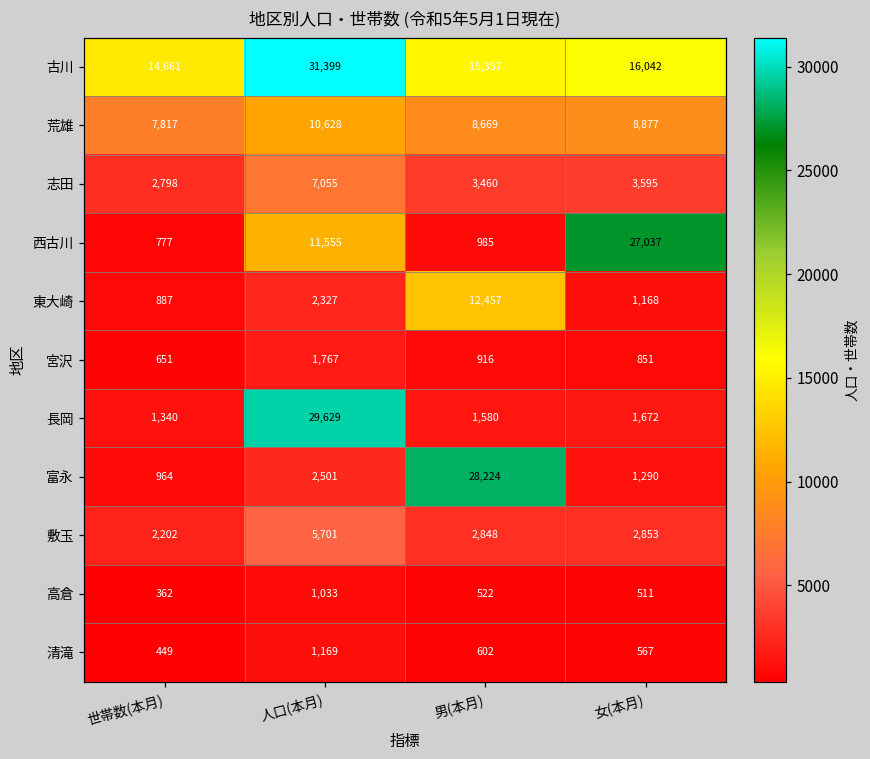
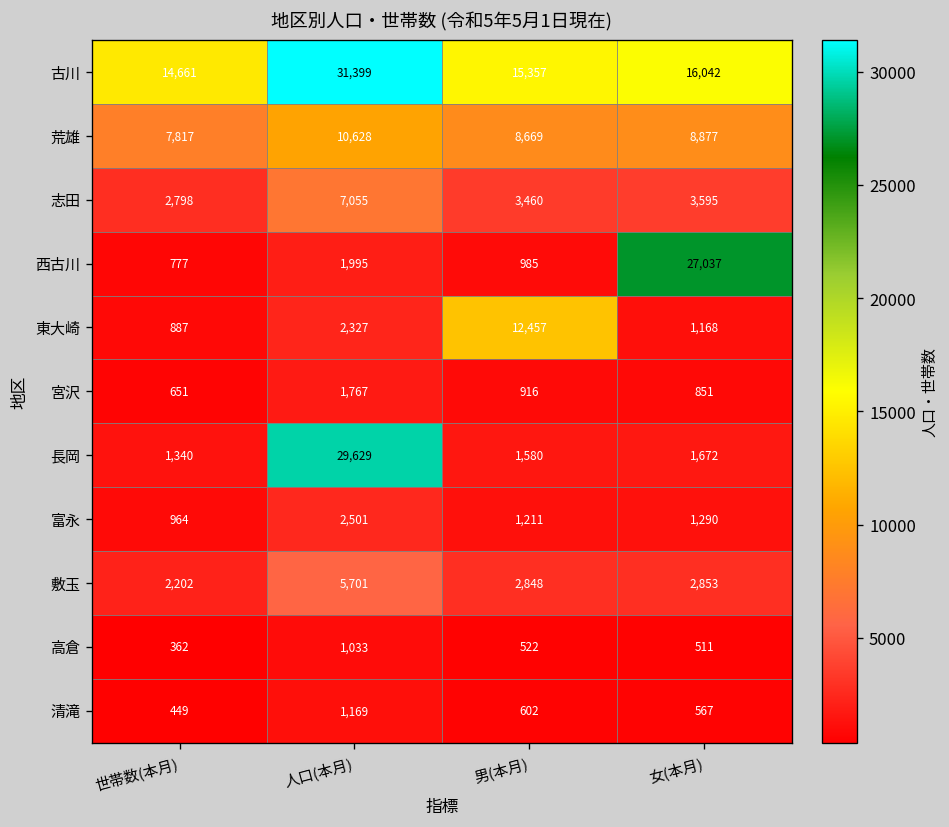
  {
    "古川": {
      "世帯数(本月)": "14,661",
      "人口(本月)": "31,399",
      "男(本月)": "15,357",
      "女(本月)": "16,042"
    },
    "荒雄": {
      "世帯数(本月)": "7,817",
      "人口(本月)": "10,628",
      "男(本月)": "8,669",
      "女(本月)": "8,877"
    },
    "志田": {
      "世帯数(本月)": "2,798",
      "人口(本月)": "7,055",
      "男(本月)": "3,460",
      "女(本月)": "3,595"
    },
    "西古川": {
      "世帯数(本月)": "777",
-     "人口(本月)": "11,555",
+     "人口(本月)": "1,995",
      "男(本月)": "985",
      "女(本月)": "27,037"
    },
    "東大崎": {
      "世帯数(本月)": "887",
      "人口(本月)": "2,327",
      "男(本月)": "12,457",
      "女(本月)": "1,168"
    },
    "宮沢": {
      "世帯数(本月)": "651",
      "人口(本月)": "1,767",
      "男(本月)": "916",
      "女(本月)": "851"
    },
    "長岡": {
      "世帯数(本月)": "1,340",
      "人口(本月)": "29,629",
      "男(本月)": "1,580",
      "女(本月)": "1,672"
    },
    "富永": {
      "世帯数(本月)": "964",
      "人口(本月)": "2,501",
-     "男(本月)": "28,224",
+     "男(本月)": "1,211",
      "女(本月)": "1,290"
    },
    "敷玉": {
      "世帯数(本月)": "2,202",
      "人口(本月)": "5,701",
      "男(本月)": "2,848",
      "女(本月)": "2,853"
    },
    "高倉": {
      "世帯数(本月)": "362",
      "人口(本月)": "1,033",
      "男(本月)": "522",
      "女(本月)": "511"
    },
    "清滝": {
      "世帯数(本月)": "449",
      "人口(本月)": "1,169",
      "男(本月)": "602",
      "女(本月)": "567"
    }
  }
